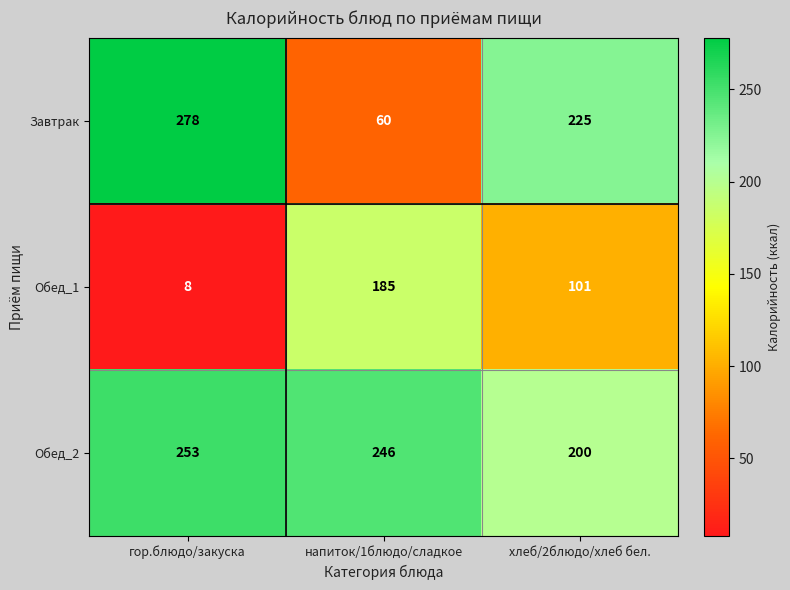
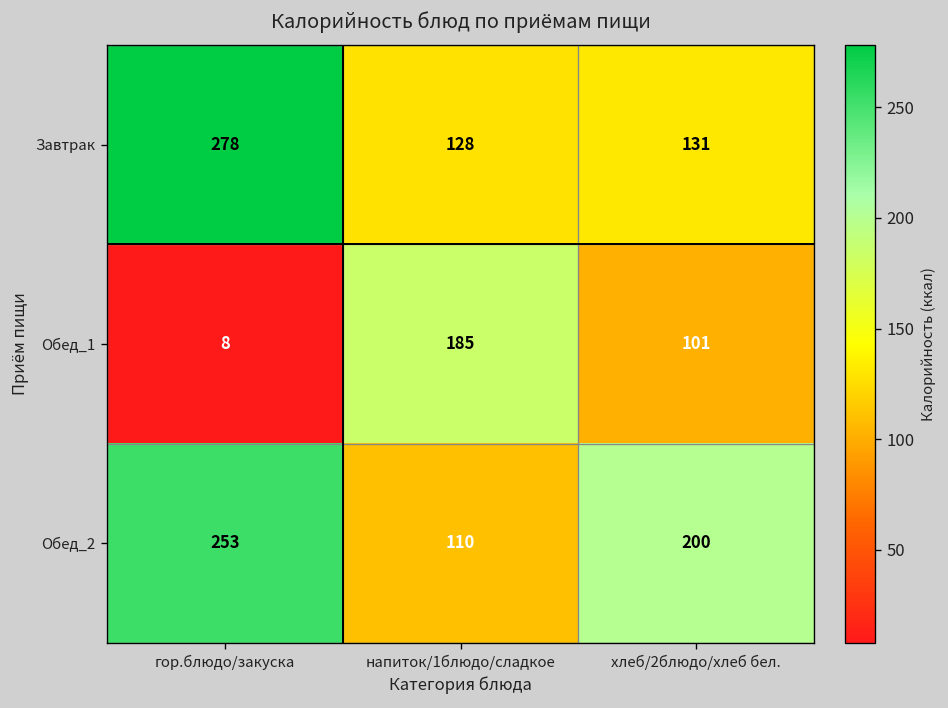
  {
    "Завтрак": {
      "гор.блюдо/закуска": 278,
-     "напиток/1блюдо/сладкое": 60,
-     "хлеб/2блюдо/хлеб бел.": 225
+     "напиток/1блюдо/сладкое": 128,
+     "хлеб/2блюдо/хлеб бел.": 131
    },
    "Обед_1": {
      "гор.блюдо/закуска": 8,
      "напиток/1блюдо/сладкое": 185,
      "хлеб/2блюдо/хлеб бел.": 101
    },
    "Обед_2": {
      "гор.блюдо/закуска": 253,
-     "напиток/1блюдо/сладкое": 246,
+     "напиток/1блюдо/сладкое": 110,
      "хлеб/2блюдо/хлеб бел.": 200
    }
  }
